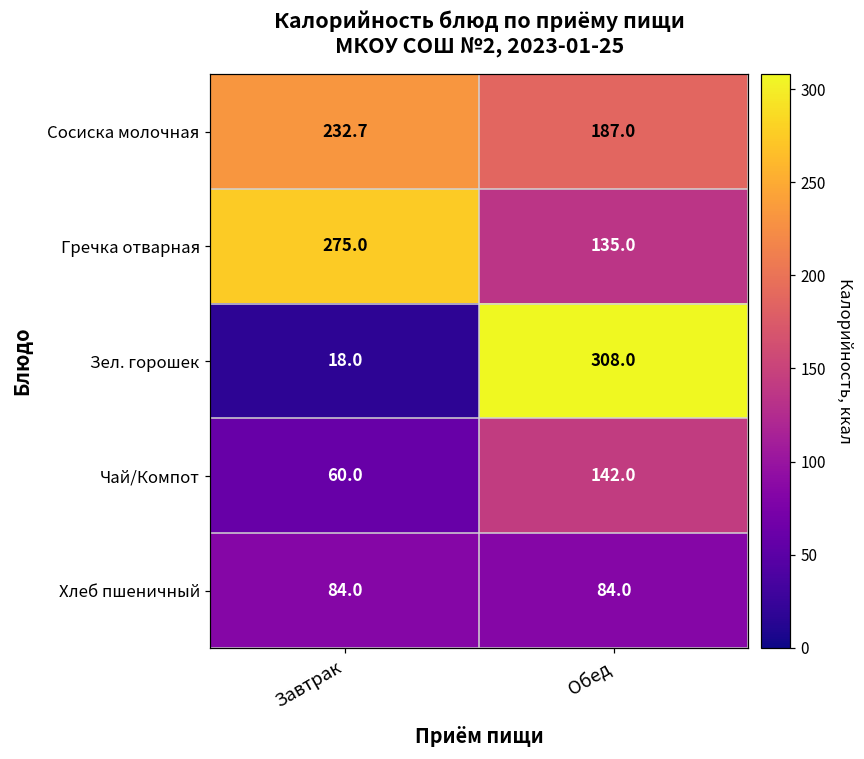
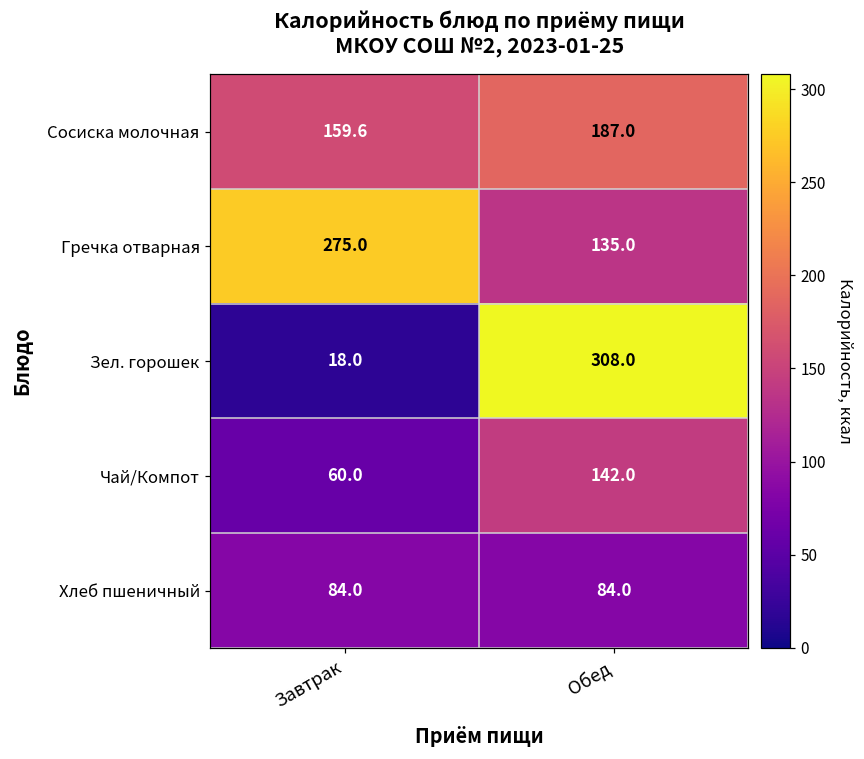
  {
    "Сосиска молочная": {
-     "Завтрак": 232.7,
+     "Завтрак": 159.6,
      "Обед": 187.0
    },
    "Гречка отварная": {
      "Завтрак": 275.0,
      "Обед": 135.0
    },
    "Зел. горошек": {
      "Завтрак": 18.0,
      "Обед": 308.0
    },
    "Чай/Компот": {
      "Завтрак": 60.0,
      "Обед": 142.0
    },
    "Хлеб пшеничный": {
      "Завтрак": 84.0,
      "Обед": 84.0
    }
  }
